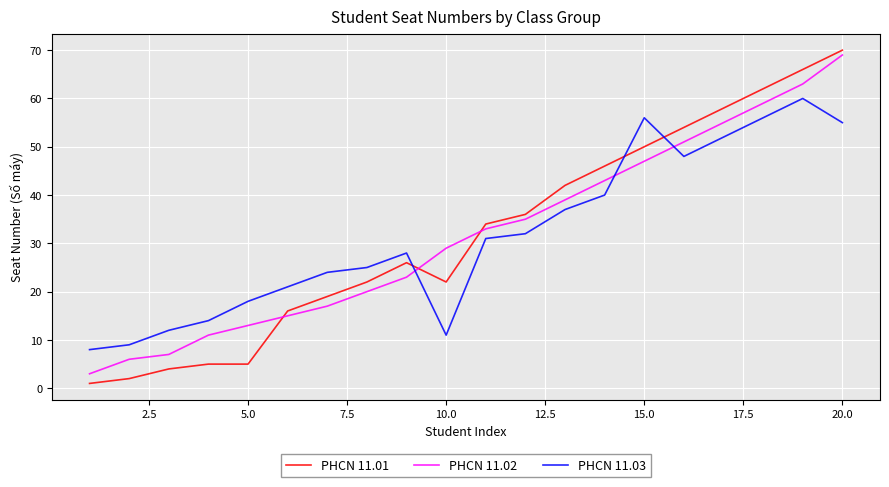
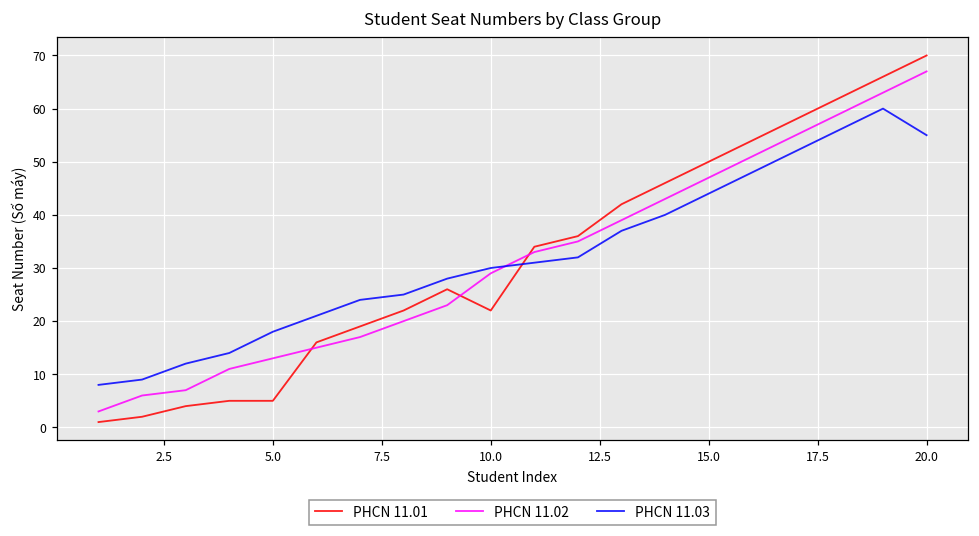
  {
    "PHCN 11.01": {
      "5.0": 5,
      "10.0": 22,
      "15.0": 50,
      "20.0": 70
    },
    "PHCN 11.02": {
      "5.0": 13,
      "10.0": 29,
      "15.0": 47,
-     "20.0": 69
+     "20.0": 67
    },
    "PHCN 11.03": {
      "5.0": 18,
-     "10.0": 11,
-     "15.0": 56,
+     "10.0": 30,
+     "15.0": 44,
      "20.0": 55
    }
  }
